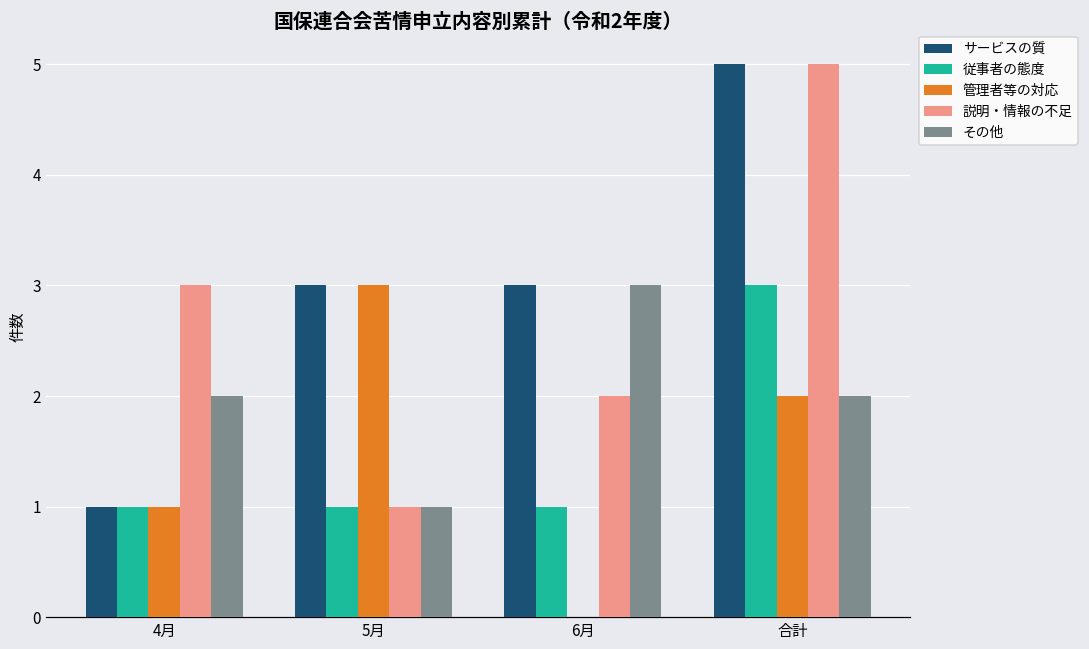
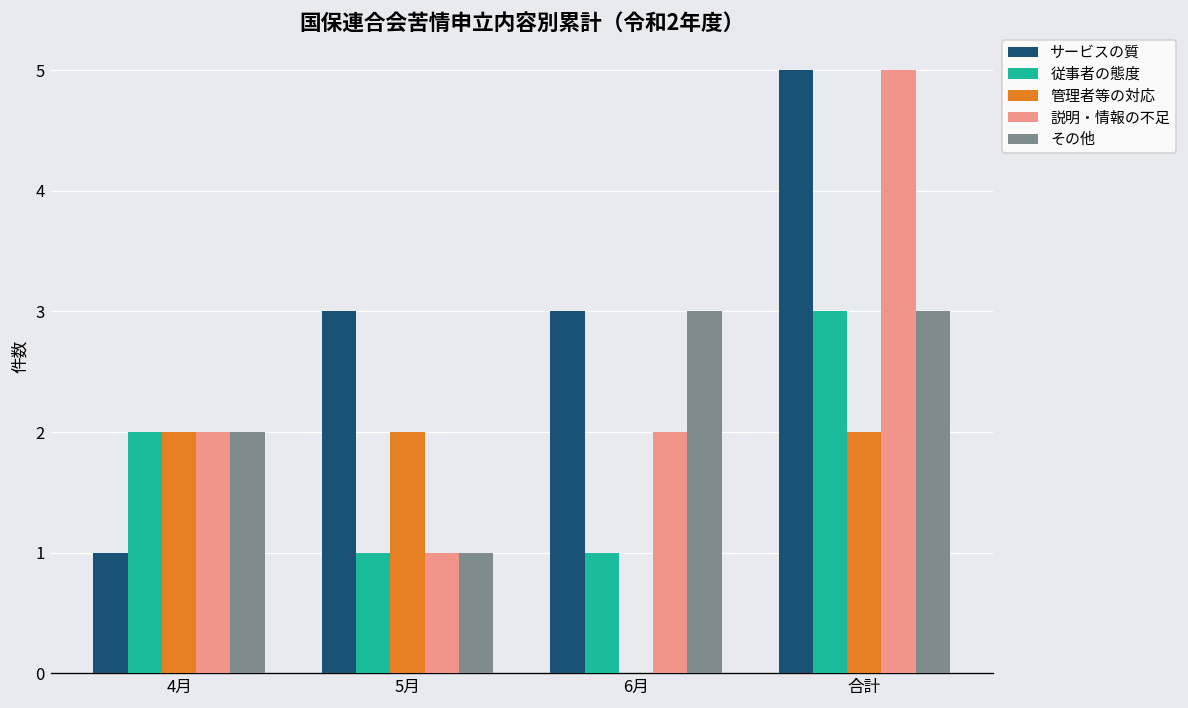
  {
    "サービスの質": {
      "4月": 1,
      "5月": 3,
      "6月": 3,
      "合計": 5
    },
    "従事者の態度": {
-     "4月": 1,
+     "4月": 2,
      "5月": 1,
      "6月": 1,
      "合計": 3
    },
    "管理者等の対応": {
-     "4月": 1,
-     "5月": 3,
+     "4月": 2,
+     "5月": 2,
      "6月": 0,
      "合計": 2
    },
    "説明・情報の不足": {
-     "4月": 3,
+     "4月": 2,
      "5月": 1,
      "6月": 2,
      "合計": 5
    },
    "その他": {
      "4月": 2,
      "5月": 1,
      "6月": 3,
-     "合計": 2
+     "合計": 3
    }
  }
